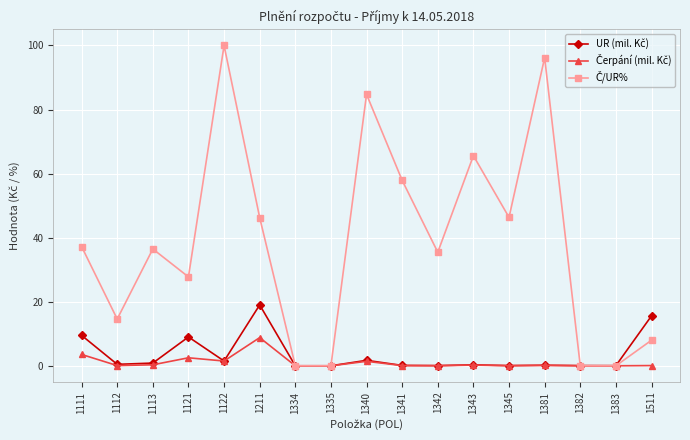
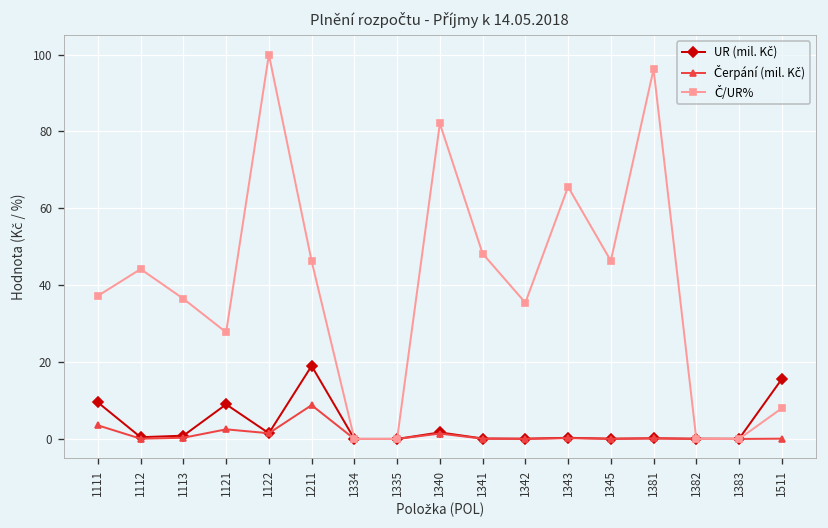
  {
    "UR (mil. Kč)": {
      "1111": 10,
      "1121": 9,
      "1211": 19,
      "1511": 16
    },
    "Čerpání (mil. Kč)": {
      "1111": 4,
      "1121": 2,
      "1211": 9,
      "1511": 0
    },
    "Č/UR%": {
      "1111": 37,
-     "1112": 15,
+     "1112": 44,
      "1113": 36,
      "1121": 28,
      "1122": 100,
      "1211": 46,
-     "1340": 85,
-     "1341": 58,
+     "1340": 82,
+     "1341": 48,
      "1342": 35,
      "1343": 66,
      "1345": 46,
      "1381": 96,
      "1511": 8
    }
  }
